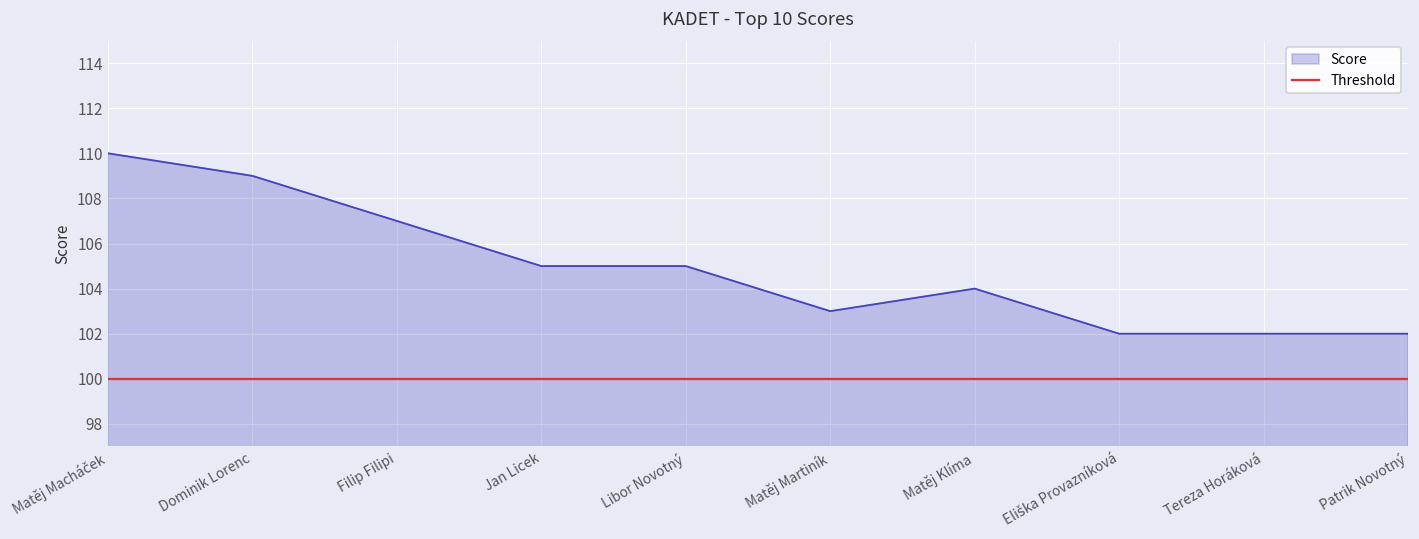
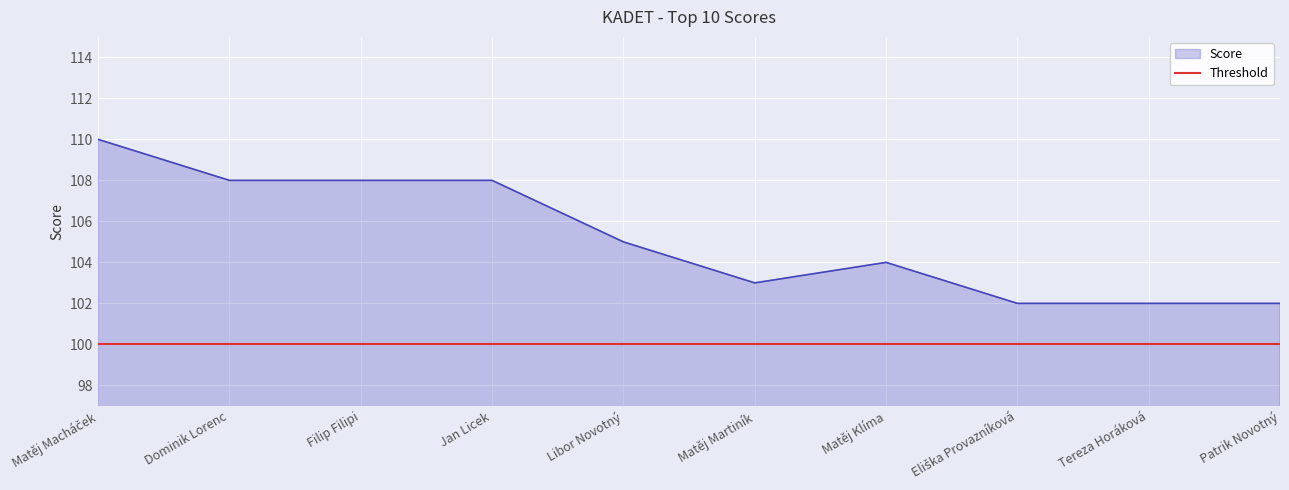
  {
    "Matěj Macháček": 110,
-   "Dominik Lorenc": 109,
-   "Filip Filipi": 107,
-   "Jan Licek": 105,
+   "Dominik Lorenc": 108,
+   "Filip Filipi": 108,
+   "Jan Licek": 108,
    "Libor Novotný": 105,
    "Matěj Martiník": 103,
    "Matěj Klíma": 104,
    "Eliška Provazníková": 102,
    "Tereza Horáková": 102,
    "Patrik Novotný": 102
  }
